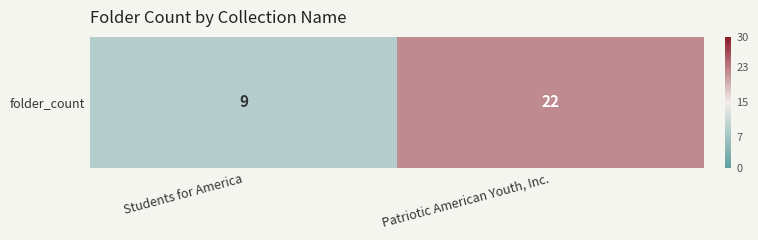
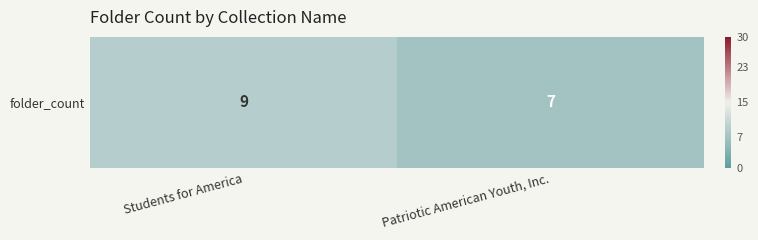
  {
    "folder_count": {
      "Students for America": 9,
-     "Patriotic American Youth, Inc.": 22
+     "Patriotic American Youth, Inc.": 7
    }
  }
